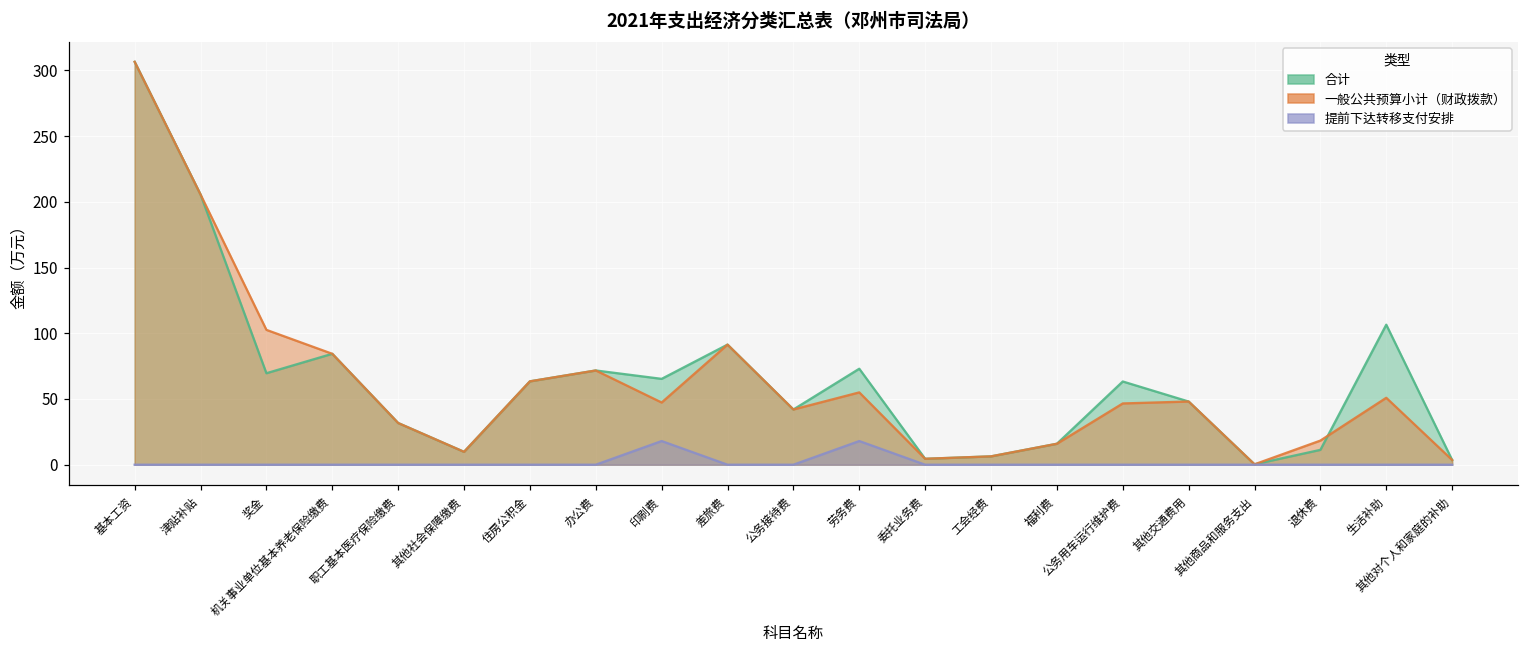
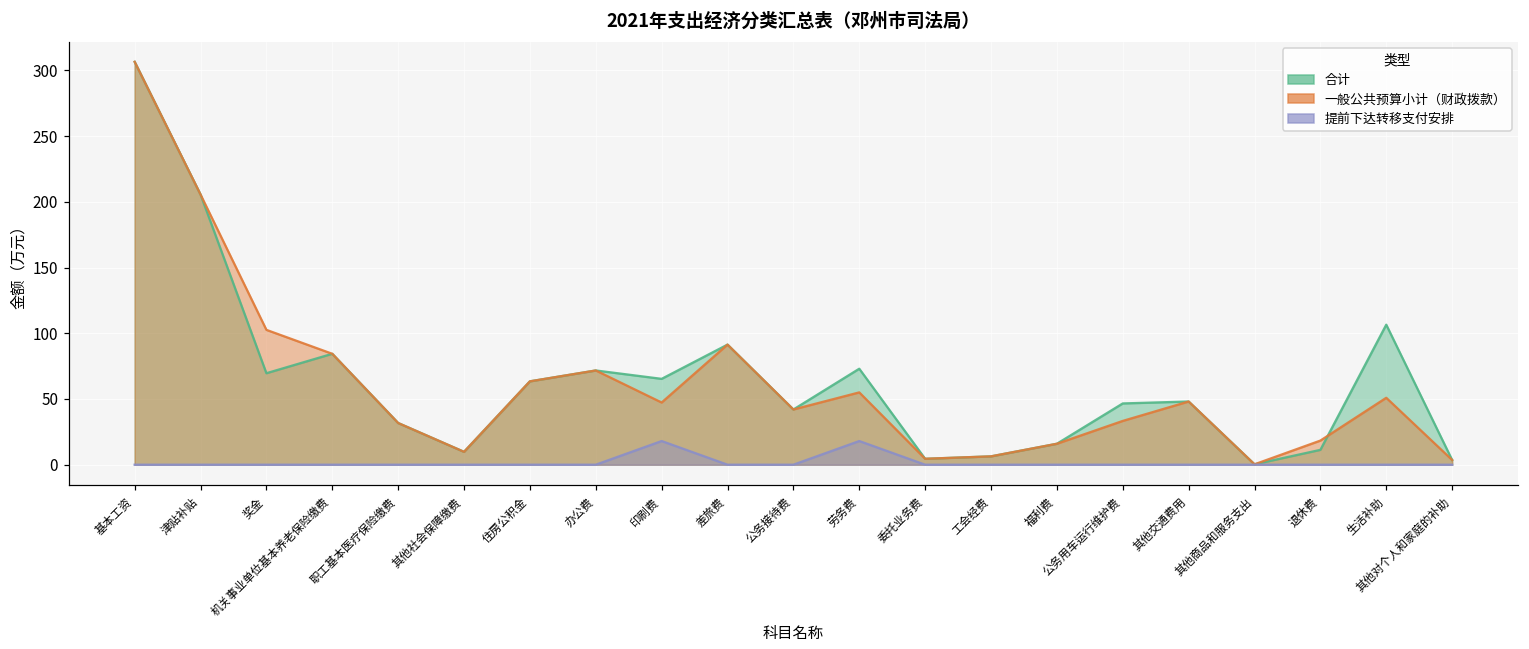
  {
    "合计": {
      "奖金": 70,
      "印刷费": 65,
      "劳务费": 73,
-     "公务用车运行维护费": 63,
+     "公务用车运行维护费": 47,
      "退休费": 11,
      "生活补助": 107
    },
    "一般公共预算小计（财政拨款）": {
      "奖金": 103,
      "印刷费": 47,
      "劳务费": 55,
-     "公务用车运行维护费": 47,
+     "公务用车运行维护费": 33,
      "退休费": 18,
      "生活补助": 51
    },
    "提前下达转移支付安排": {
      "基本工资": 0,
      "津贴补贴": 0,
      "奖金": 0,
      "机关事业单位基本养老保险缴费": 0,
      "职工基本医疗保险缴费": 0,
      "其他社会保障缴费": 0,
      "住房公积金": 0,
      "办公费": 0,
      "印刷费": 18,
      "差旅费": 0,
      "公务接待费": 0,
      "劳务费": 18,
      "委托业务费": 0,
      "工会经费": 0,
      "福利费": 0,
      "公务用车运行维护费": 0,
      "其他交通费用": 0,
      "退休费": 0,
      "生活补助": 0,
      "其他对个人和家庭的补助": 0
    }
  }
